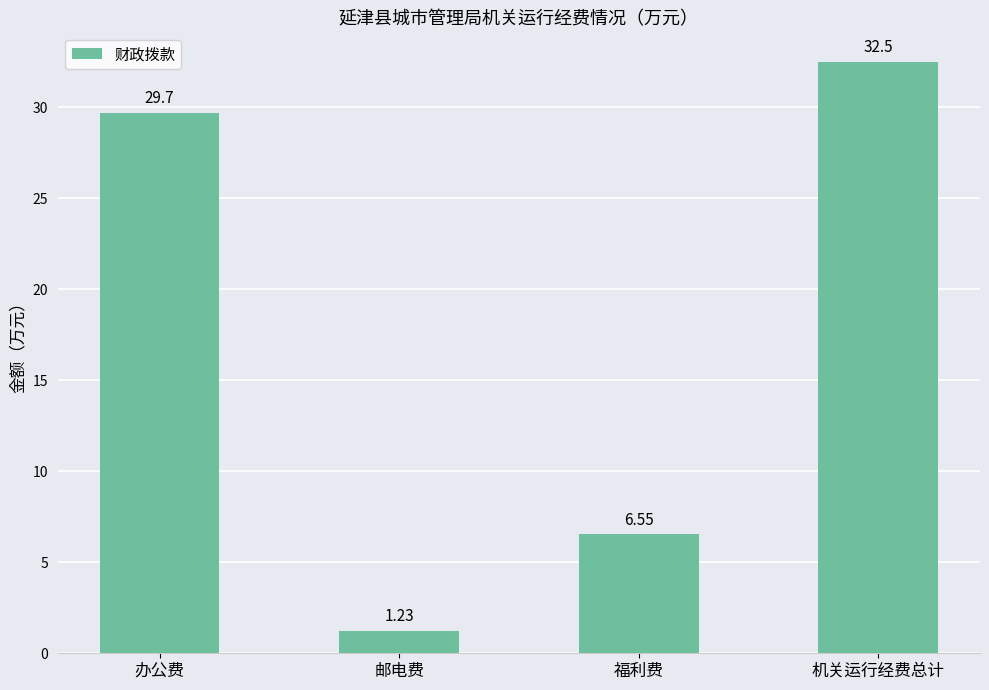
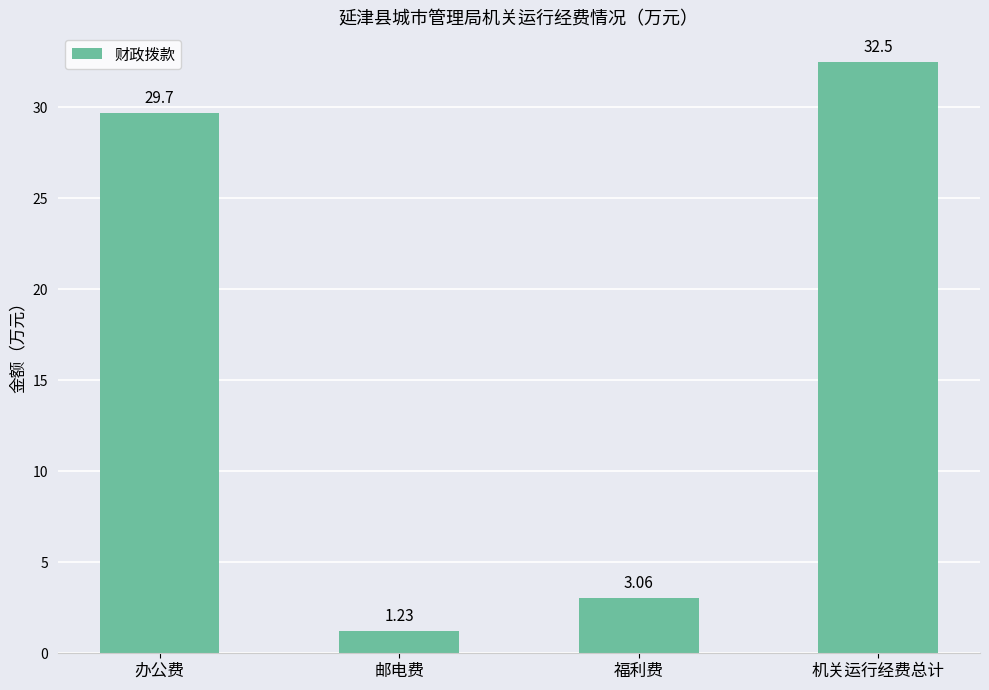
  {
    "办公费": 29.7,
    "邮电费": 1.23,
-   "福利费": 6.55,
+   "福利费": 3.06,
    "机关运行经费总计": 32.5
  }
